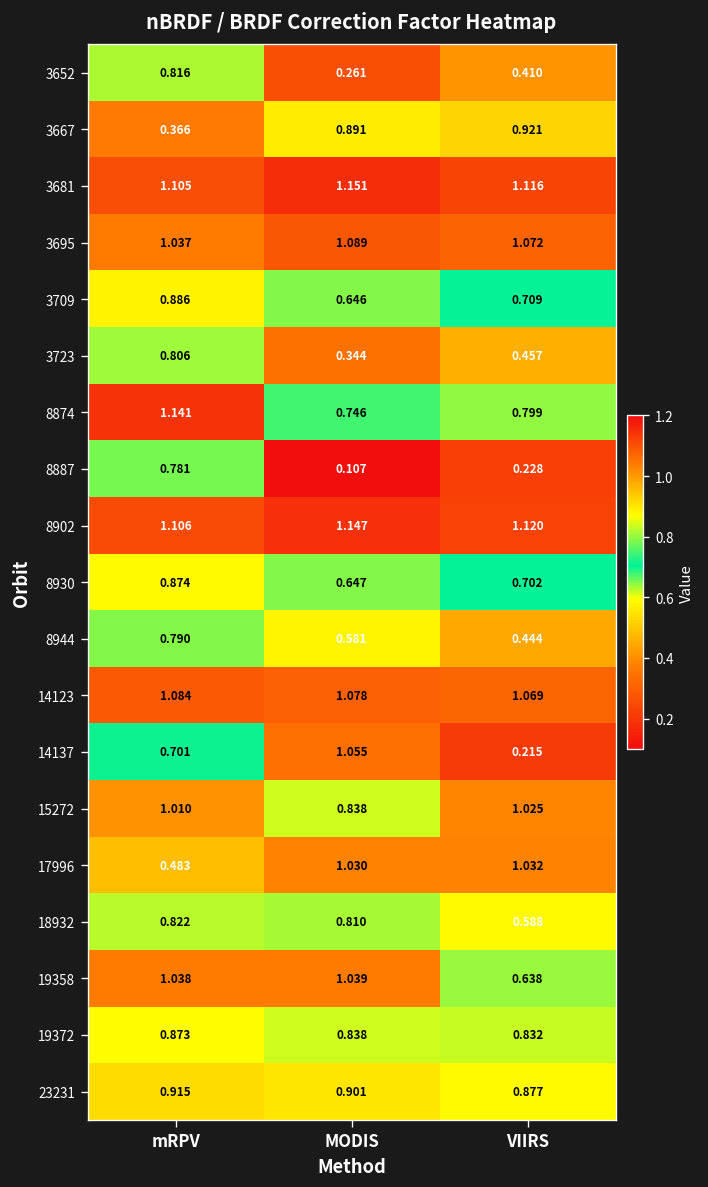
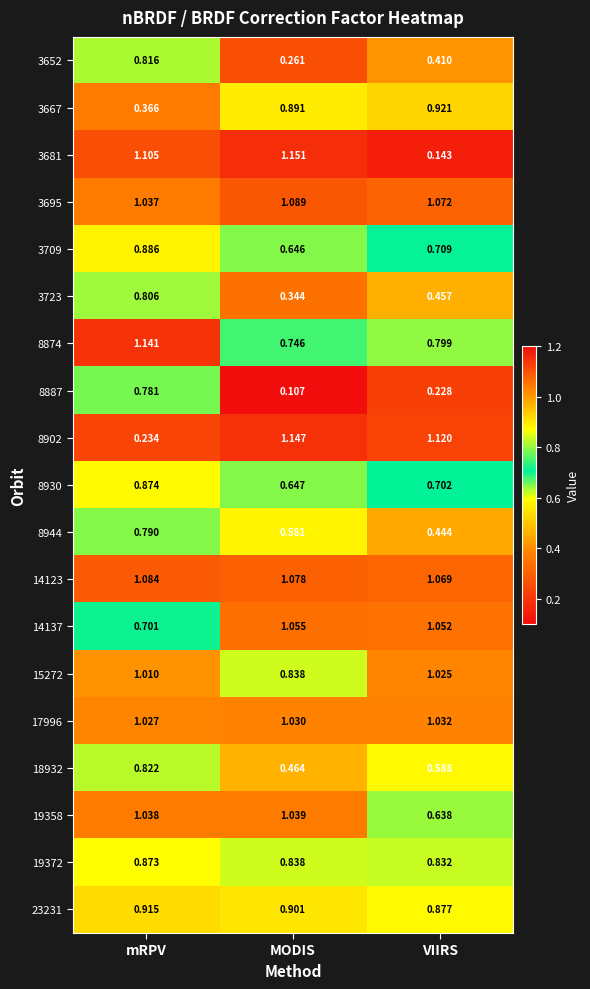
  {
    "3652": {
      "mRPV": 0.816,
      "MODIS": 0.261,
      "VIIRS": 0.410
    },
    "3667": {
      "mRPV": 0.366,
      "MODIS": 0.891,
      "VIIRS": 0.921
    },
    "3681": {
      "mRPV": 1.105,
      "MODIS": 1.151,
-     "VIIRS": 1.116
+     "VIIRS": 0.143
    },
    "3695": {
      "mRPV": 1.037,
      "MODIS": 1.089,
      "VIIRS": 1.072
    },
    "3709": {
      "mRPV": 0.886,
      "MODIS": 0.646,
      "VIIRS": 0.709
    },
    "3723": {
      "mRPV": 0.806,
      "MODIS": 0.344,
      "VIIRS": 0.457
    },
    "8874": {
      "mRPV": 1.141,
      "MODIS": 0.746,
      "VIIRS": 0.799
    },
    "8887": {
      "mRPV": 0.781,
      "MODIS": 0.107,
      "VIIRS": 0.228
    },
    "8902": {
-     "mRPV": 1.106,
+     "mRPV": 0.234,
      "MODIS": 1.147,
      "VIIRS": 1.120
    },
    "8930": {
      "mRPV": 0.874,
      "MODIS": 0.647,
      "VIIRS": 0.702
    },
    "8944": {
      "mRPV": 0.790,
      "MODIS": 0.581,
      "VIIRS": 0.444
    },
    "14123": {
      "mRPV": 1.084,
      "MODIS": 1.078,
      "VIIRS": 1.069
    },
    "14137": {
      "mRPV": 0.701,
      "MODIS": 1.055,
-     "VIIRS": 0.215
+     "VIIRS": 1.052
    },
    "15272": {
      "mRPV": 1.010,
      "MODIS": 0.838,
      "VIIRS": 1.025
    },
    "17996": {
-     "mRPV": 0.483,
+     "mRPV": 1.027,
      "MODIS": 1.030,
      "VIIRS": 1.032
    },
    "18932": {
      "mRPV": 0.822,
-     "MODIS": 0.810,
+     "MODIS": 0.464,
      "VIIRS": 0.588
    },
    "19358": {
      "mRPV": 1.038,
      "MODIS": 1.039,
      "VIIRS": 0.638
    },
    "19372": {
      "mRPV": 0.873,
      "MODIS": 0.838,
      "VIIRS": 0.832
    },
    "23231": {
      "mRPV": 0.915,
      "MODIS": 0.901,
      "VIIRS": 0.877
    }
  }
